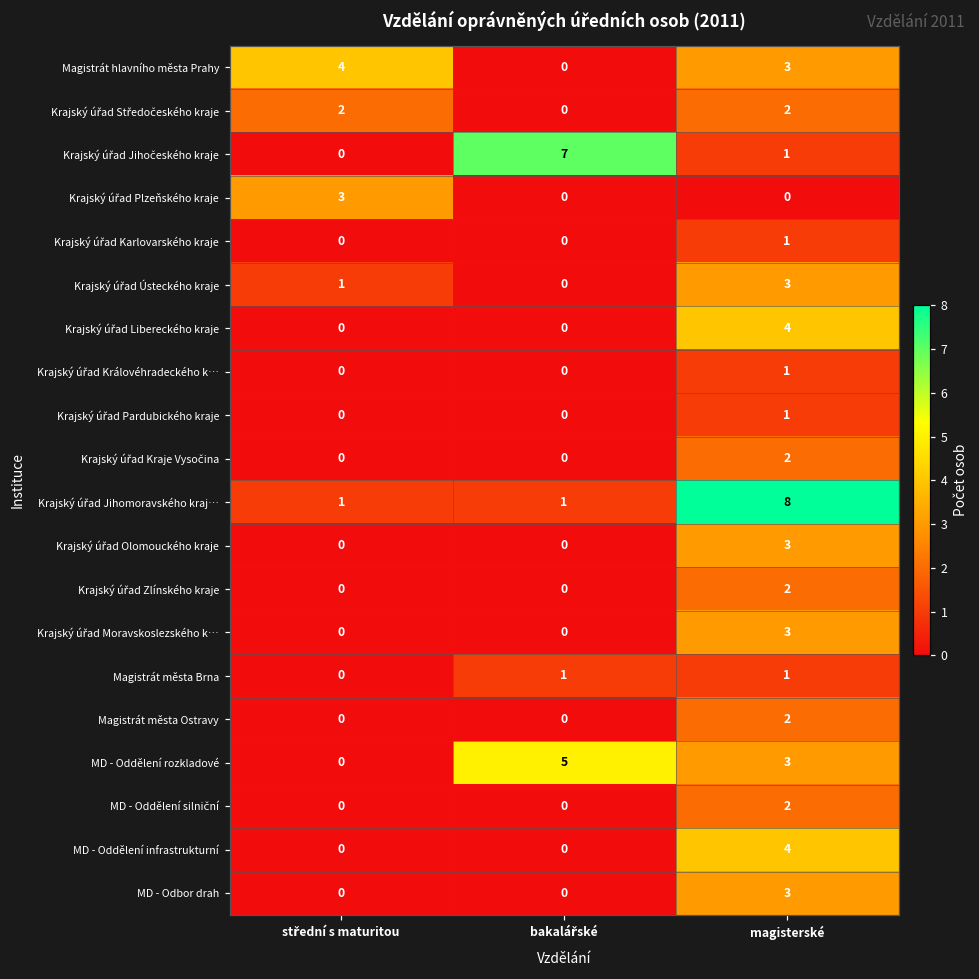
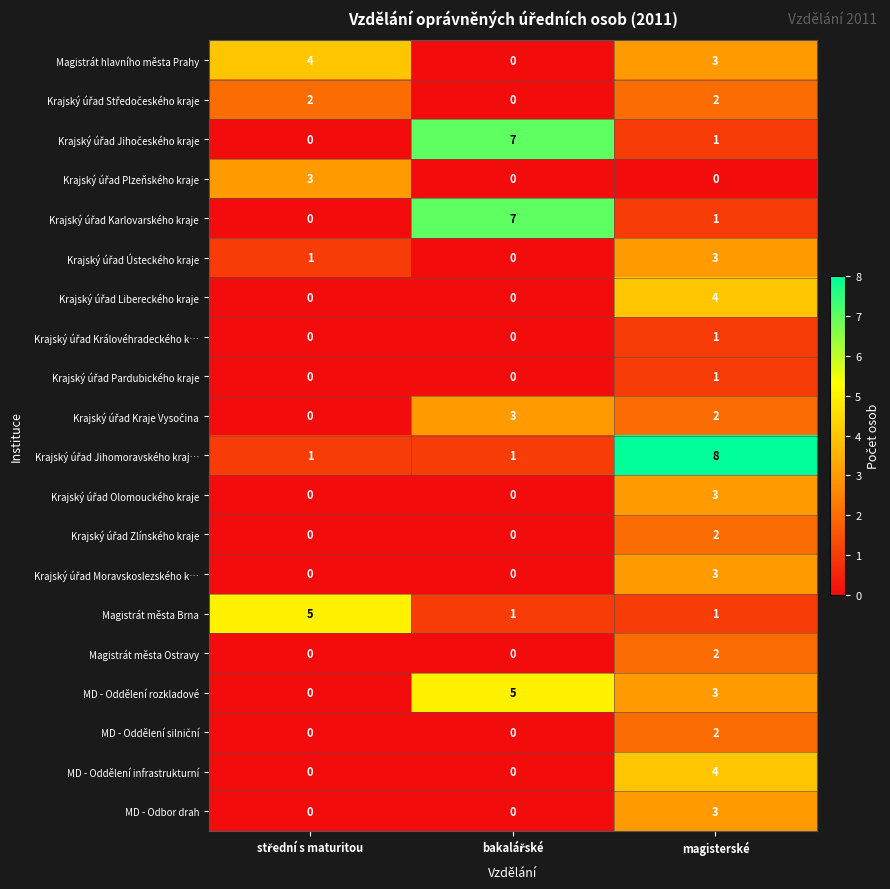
  {
    "Magistrát hlavního města Prahy": {
      "střední s maturitou": 4,
      "bakalářské": 0,
      "magisterské": 3
    },
    "Krajský úřad Středočeského kraje": {
      "střední s maturitou": 2,
      "bakalářské": 0,
      "magisterské": 2
    },
    "Krajský úřad Jihočeského kraje": {
      "střední s maturitou": 0,
      "bakalářské": 7,
      "magisterské": 1
    },
    "Krajský úřad Plzeňského kraje": {
      "střední s maturitou": 3,
      "bakalářské": 0,
      "magisterské": 0
    },
    "Krajský úřad Karlovarského kraje": {
      "střední s maturitou": 0,
-     "bakalářské": 0,
+     "bakalářské": 7,
      "magisterské": 1
    },
    "Krajský úřad Ústeckého kraje": {
      "střední s maturitou": 1,
      "bakalářské": 0,
      "magisterské": 3
    },
    "Krajský úřad Libereckého kraje": {
      "střední s maturitou": 0,
      "bakalářské": 0,
      "magisterské": 4
    },
    "Krajský úřad Královéhradeckého k…": {
      "střední s maturitou": 0,
      "bakalářské": 0,
      "magisterské": 1
    },
    "Krajský úřad Pardubického kraje": {
      "střední s maturitou": 0,
      "bakalářské": 0,
      "magisterské": 1
    },
    "Krajský úřad Kraje Vysočina": {
      "střední s maturitou": 0,
-     "bakalářské": 0,
+     "bakalářské": 3,
      "magisterské": 2
    },
    "Krajský úřad Jihomoravského kraj…": {
      "střední s maturitou": 1,
      "bakalářské": 1,
      "magisterské": 8
    },
    "Krajský úřad Olomouckého kraje": {
      "střední s maturitou": 0,
      "bakalářské": 0,
      "magisterské": 3
    },
    "Krajský úřad Zlínského kraje": {
      "střední s maturitou": 0,
      "bakalářské": 0,
      "magisterské": 2
    },
    "Krajský úřad Moravskoslezského k…": {
      "střední s maturitou": 0,
      "bakalářské": 0,
      "magisterské": 3
    },
    "Magistrát města Brna": {
-     "střední s maturitou": 0,
+     "střední s maturitou": 5,
      "bakalářské": 1,
      "magisterské": 1
    },
    "Magistrát města Ostravy": {
      "střední s maturitou": 0,
      "bakalářské": 0,
      "magisterské": 2
    },
    "MD - Oddělení rozkladové": {
      "střední s maturitou": 0,
      "bakalářské": 5,
      "magisterské": 3
    },
    "MD - Oddělení silniční": {
      "střední s maturitou": 0,
      "bakalářské": 0,
      "magisterské": 2
    },
    "MD - Oddělení infrastrukturní": {
      "střední s maturitou": 0,
      "bakalářské": 0,
      "magisterské": 4
    },
    "MD - Odbor drah": {
      "střední s maturitou": 0,
      "bakalářské": 0,
      "magisterské": 3
    }
  }
